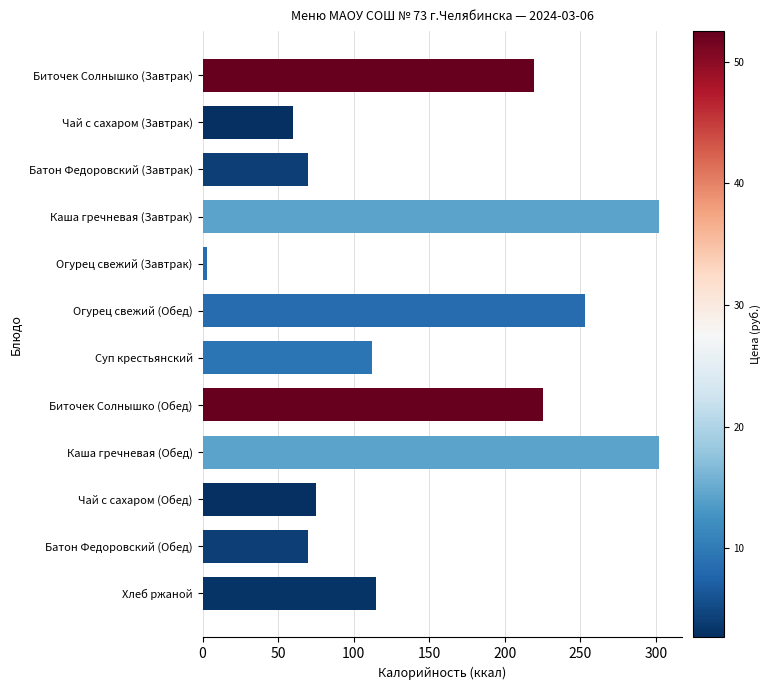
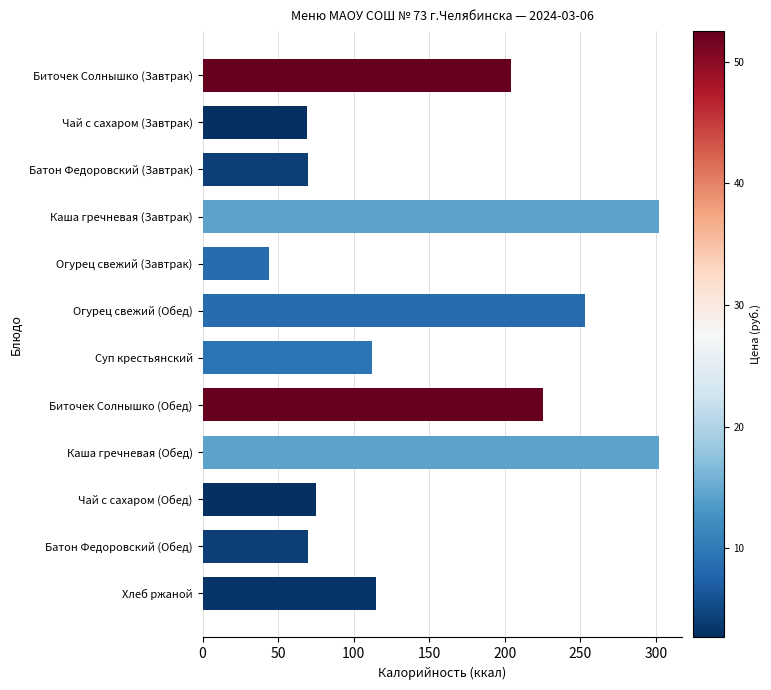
  {
-   "Биточек Солнышко (Завтрак)": 219,
-   "Чай с сахаром (Завтрак)": 60,
+   "Биточек Солнышко (Завтрак)": 204,
+   "Чай с сахаром (Завтрак)": 69,
    "Батон Федоровский (Завтрак)": 70,
    "Каша гречневая (Завтрак)": 302,
-   "Огурец свежий (Завтрак)": 3,
+   "Огурец свежий (Завтрак)": 44,
    "Огурец свежий (Обед)": 253,
    "Суп крестьянский": 112,
    "Биточек Солнышко (Обед)": 225,
    "Каша гречневая (Обед)": 302,
    "Чай с сахаром (Обед)": 75,
    "Батон Федоровский (Обед)": 70,
    "Хлеб ржаной": 115
  }
